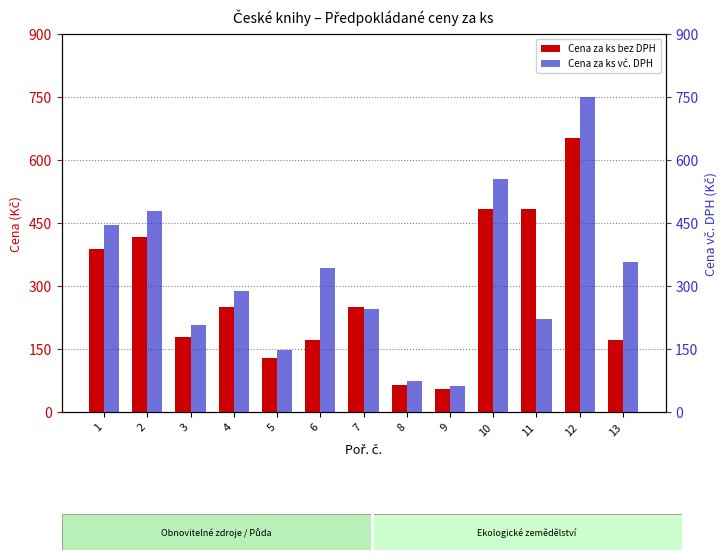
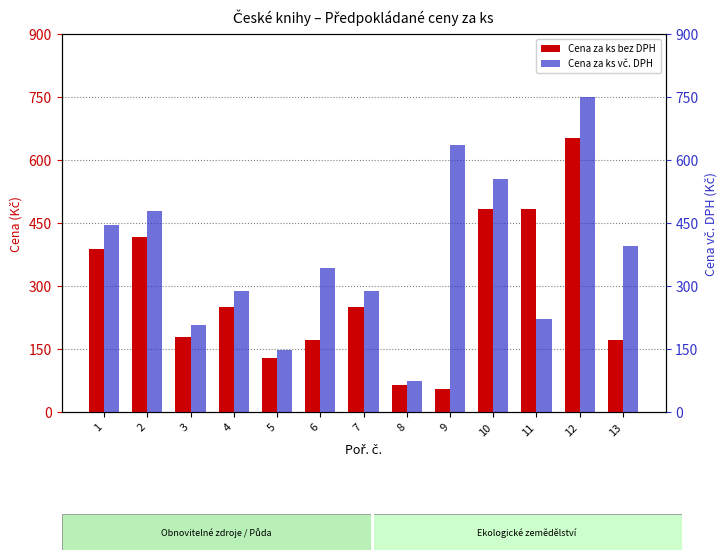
  {
    "Cena za ks bez DPH": {
      "1": 390,
      "2": 420,
      "3": 180,
      "4": 250,
      "5": 130,
      "6": 170,
      "7": 250,
      "8": 70,
      "9": 50,
      "10": 480,
      "11": 480,
      "12": 650,
      "13": 170
    },
    "Cena za ks vč. DPH": {
      "1": 450,
      "2": 480,
      "3": 210,
      "4": 290,
      "5": 150,
      "6": 340,
-     "7": 250,
+     "7": 290,
      "8": 80,
-     "9": 60,
+     "9": 640,
      "10": 560,
      "11": 220,
      "12": 750,
-     "13": 360
+     "13": 400
    }
  }
